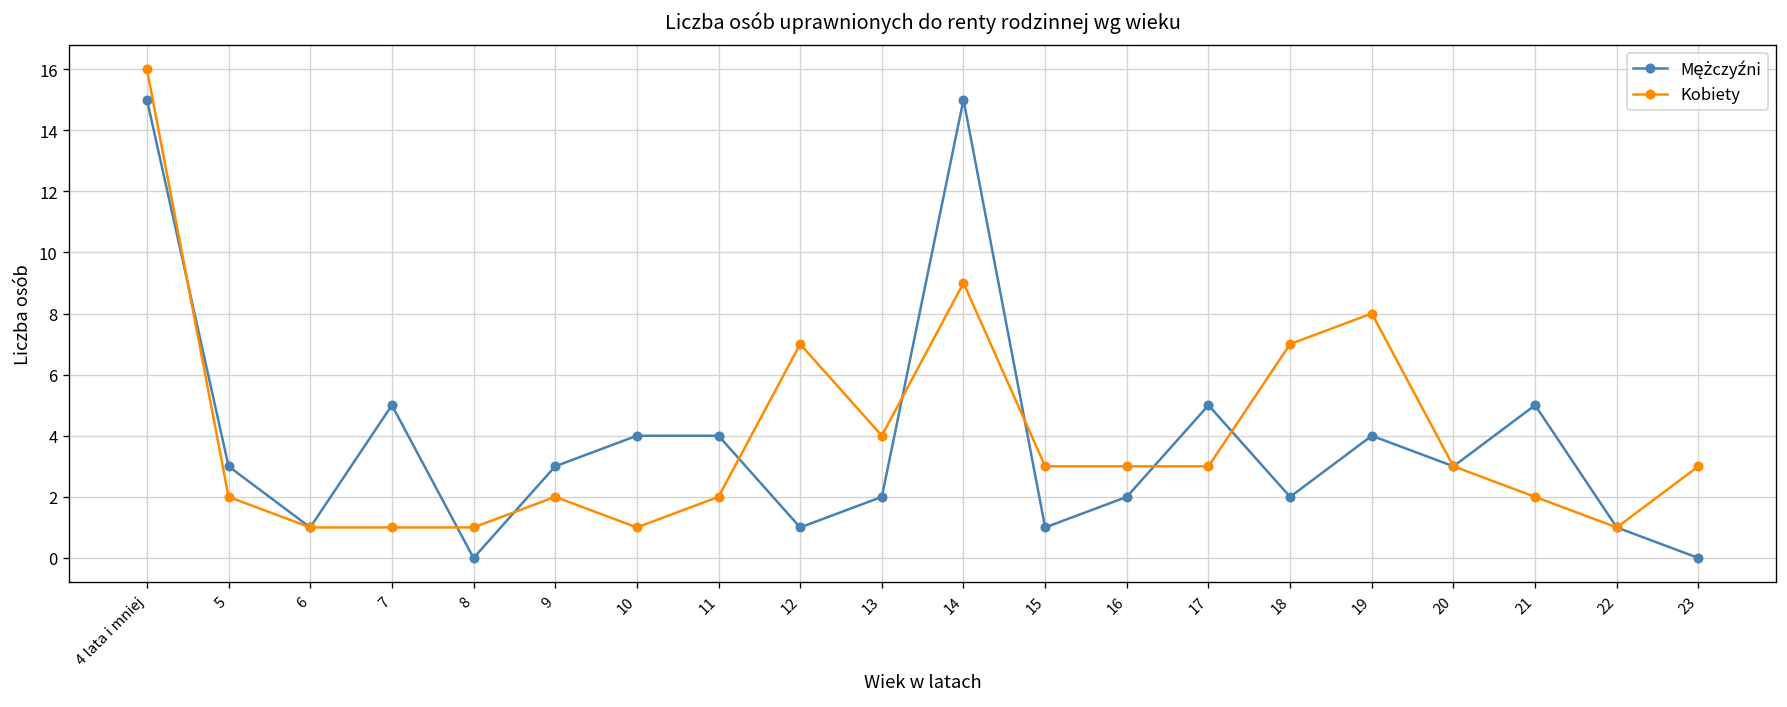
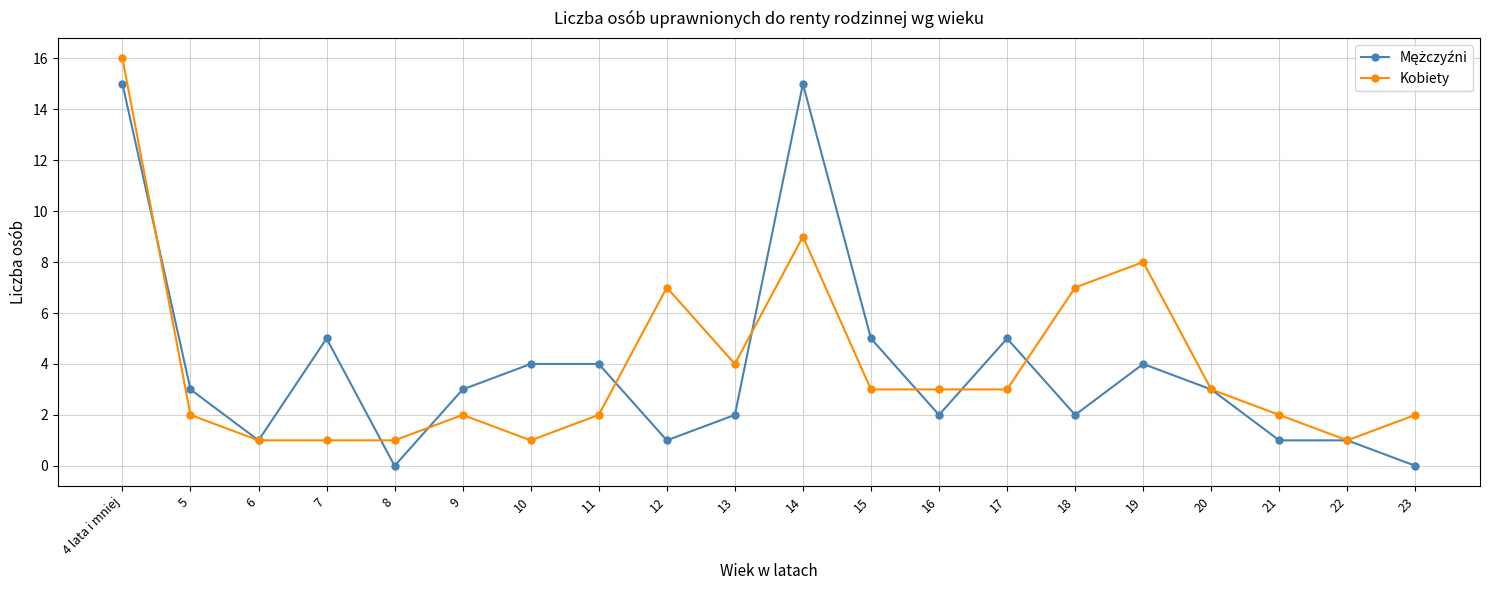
  {
    "Mężczyźni": {
      "4 lata i mniej": 15,
      "5": 3,
      "7": 5,
      "8": 0,
      "9": 3,
      "10": 4,
      "11": 4,
      "12": 1,
      "13": 2,
      "14": 15,
-     "15": 1,
+     "15": 5,
      "16": 2,
      "17": 5,
      "18": 2,
      "19": 4,
-     "21": 5,
+     "21": 1,
      "23": 0
    },
    "Kobiety": {
      "4 lata i mniej": 16,
      "5": 2,
      "7": 1,
      "8": 1,
      "9": 2,
      "10": 1,
      "11": 2,
      "12": 7,
      "13": 4,
      "14": 9,
      "15": 3,
      "16": 3,
      "17": 3,
      "18": 7,
      "19": 8,
      "21": 2,
-     "23": 3
+     "23": 2
    }
  }
